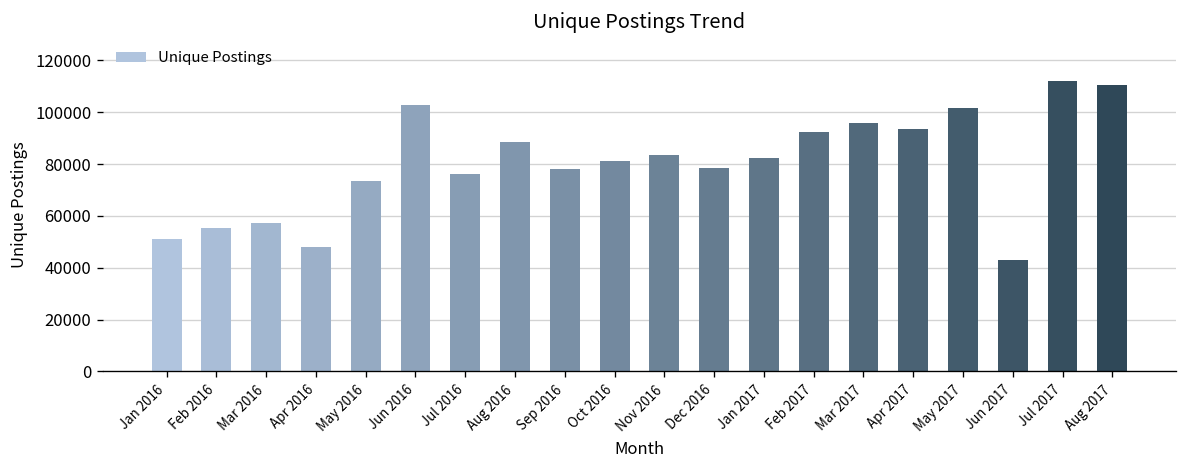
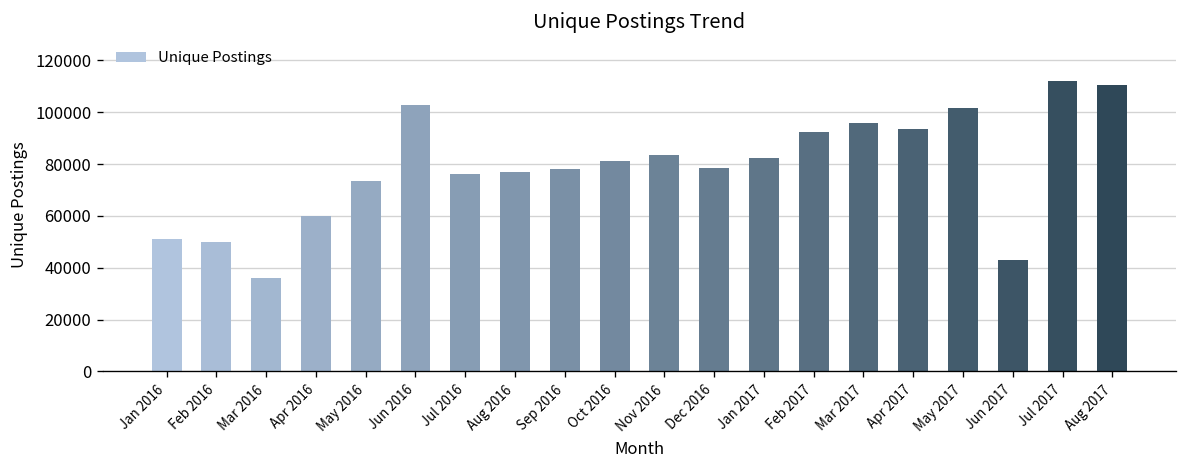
  {
    "Jan 2016": 51000,
-   "Feb 2016": 55000,
-   "Mar 2016": 57000,
-   "Apr 2016": 48000,
+   "Feb 2016": 50000,
+   "Mar 2016": 36000,
+   "Apr 2016": 60000,
    "May 2016": 74000,
    "Jun 2016": 103000,
    "Jul 2016": 76000,
-   "Aug 2016": 88000,
+   "Aug 2016": 77000,
    "Sep 2016": 78000,
    "Oct 2016": 81000,
    "Nov 2016": 83000,
    "Dec 2016": 79000,
    "Jan 2017": 82000,
    "Feb 2017": 92000,
    "Mar 2017": 96000,
    "Apr 2017": 94000,
    "May 2017": 102000,
    "Jun 2017": 43000,
    "Jul 2017": 112000,
    "Aug 2017": 111000
  }
